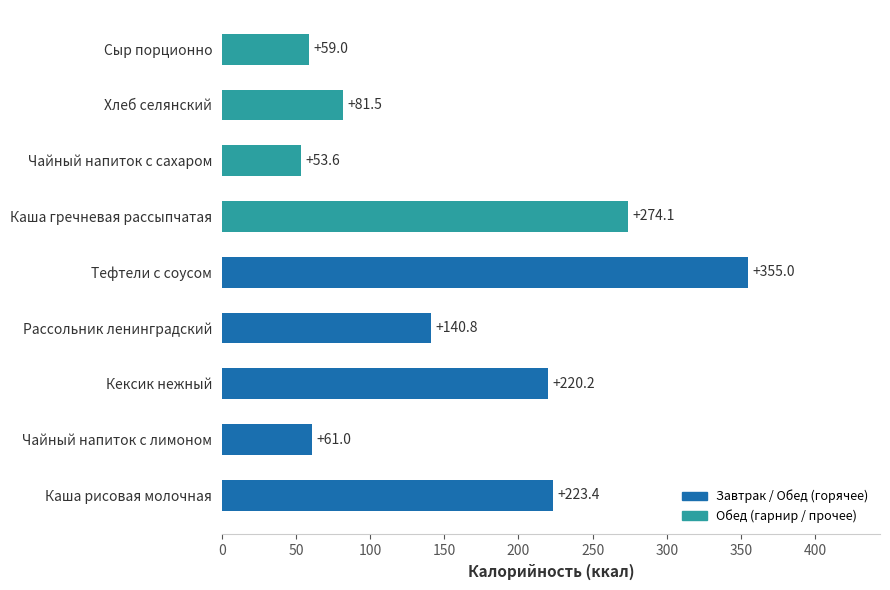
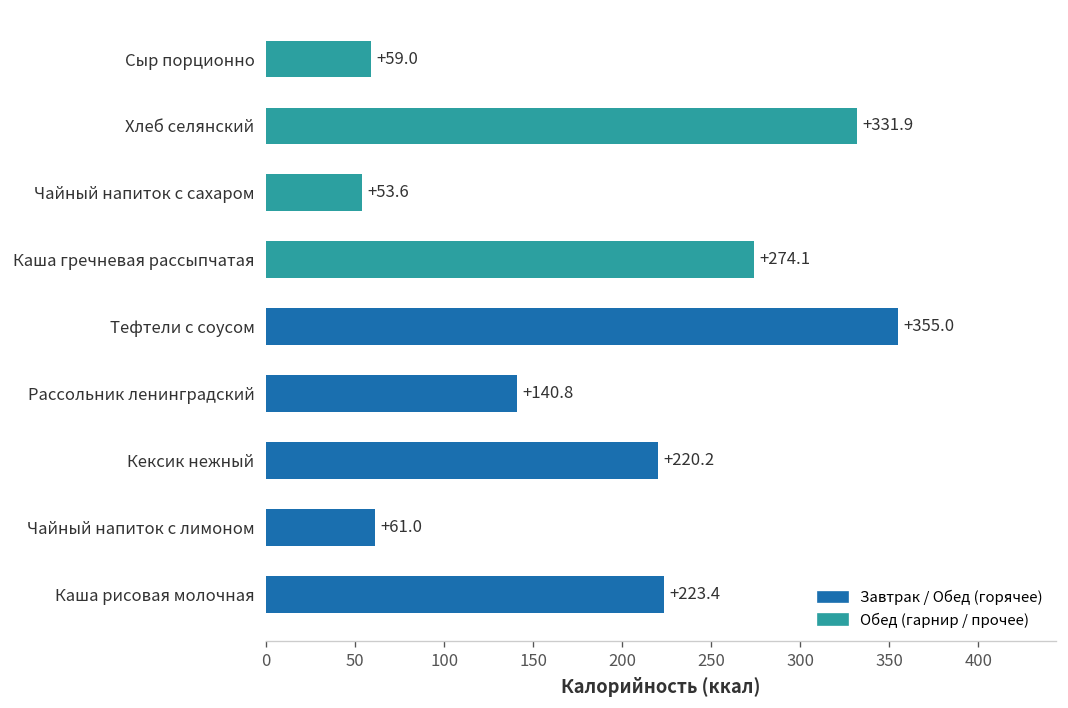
  {
    "Сыр порционно": "+59.0",
-   "Хлеб селянский": "+81.5",
+   "Хлеб селянский": "+331.9",
    "Чайный напиток с сахаром": "+53.6",
    "Каша гречневая рассыпчатая": "+274.1",
    "Тефтели с соусом": "+355.0",
    "Рассольник ленинградский": "+140.8",
    "Кексик нежный": "+220.2",
    "Чайный напиток с лимоном": "+61.0",
    "Каша рисовая молочная": "+223.4"
  }
